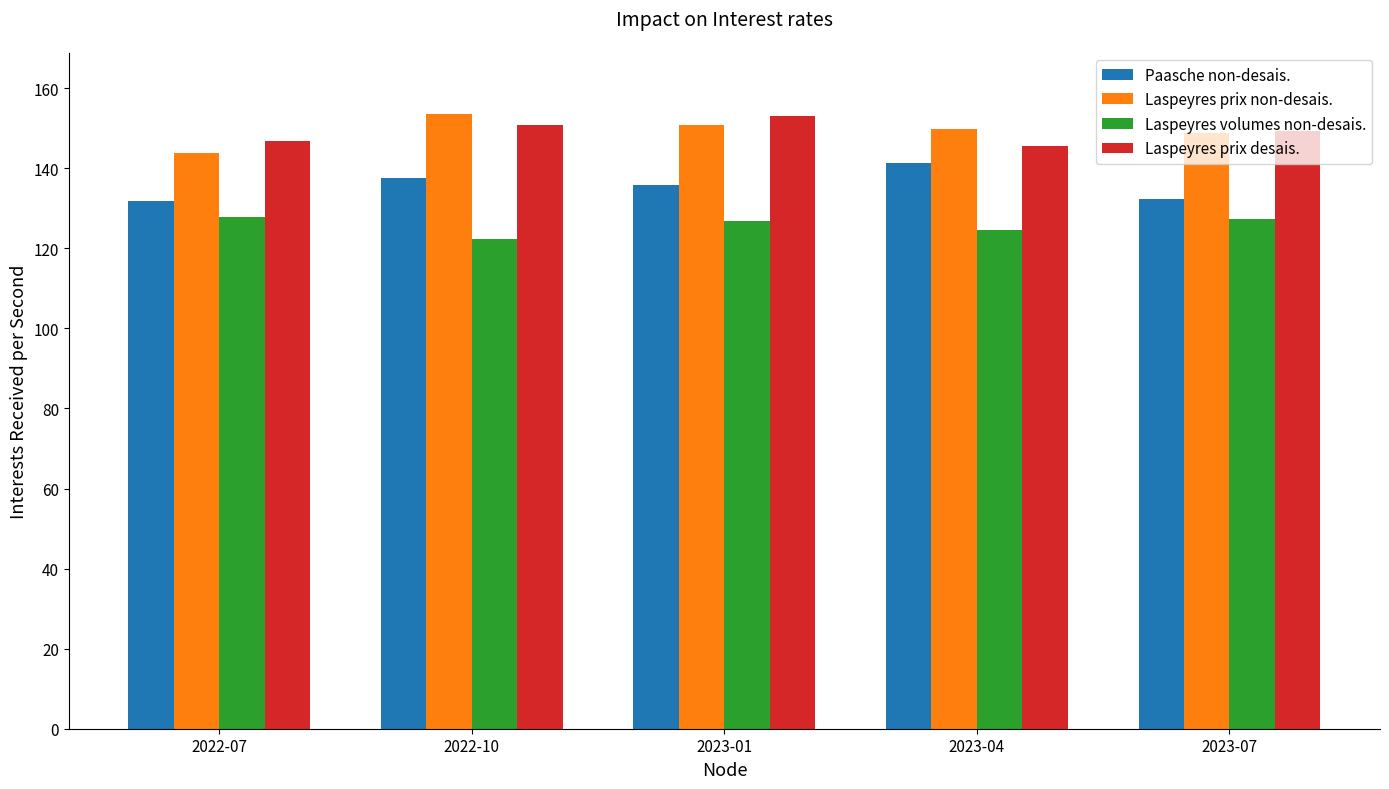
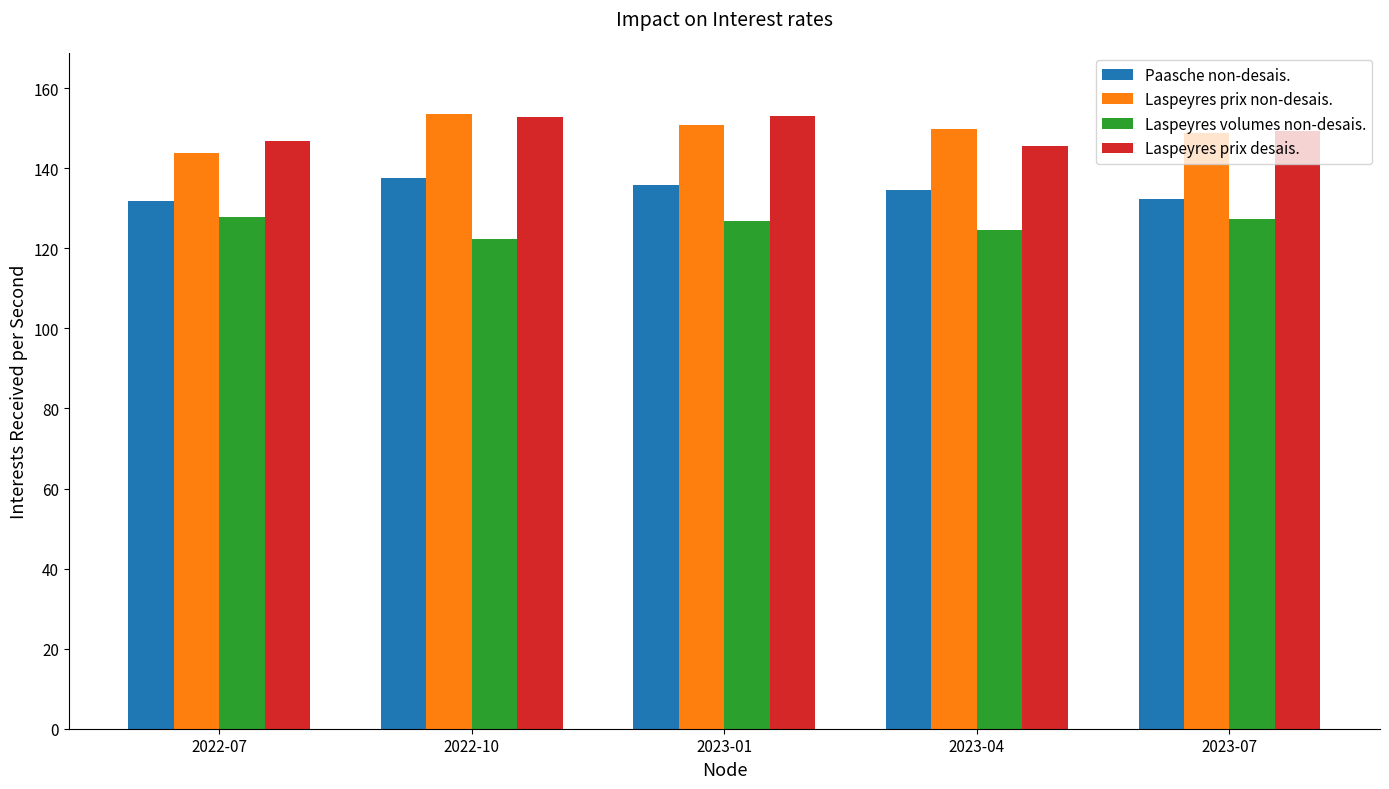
  {
    "Paasche non-desais.": {
      "2022-07": 132,
      "2022-10": 138,
      "2023-01": 136,
-     "2023-04": 141,
+     "2023-04": 135,
      "2023-07": 132
    },
    "Laspeyres prix non-desais.": {
      "2022-07": 144,
      "2022-10": 154,
      "2023-01": 151,
      "2023-04": 150
    },
    "Laspeyres volumes non-desais.": {
      "2022-07": 128,
      "2022-10": 122,
      "2023-01": 127,
      "2023-04": 125,
      "2023-07": 127
    },
    "Laspeyres prix desais.": {
      "2022-07": 147,
-     "2022-10": 151,
+     "2022-10": 153,
      "2023-01": 153,
      "2023-04": 146
    }
  }
